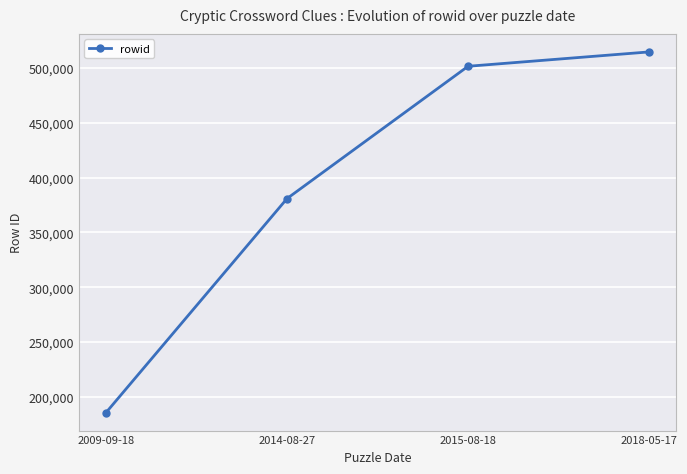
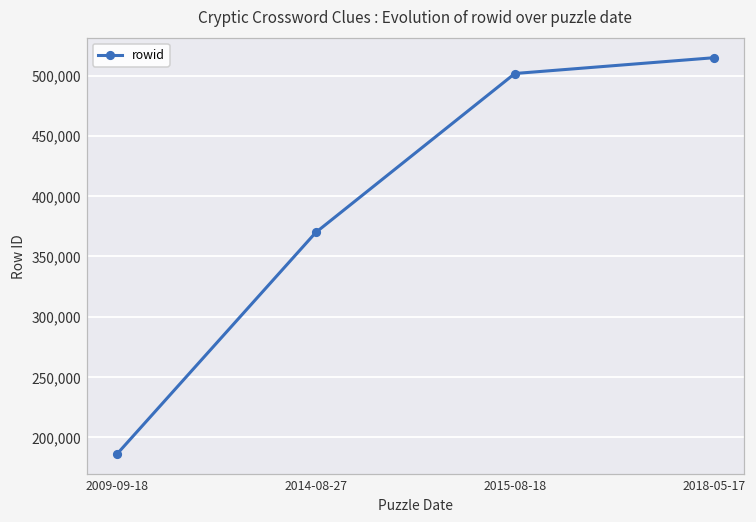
  {
    "2009-09-18": "186,000",
-   "2014-08-27": "381,000",
+   "2014-08-27": "370,000",
    "2015-08-18": "502,000",
    "2018-05-17": "515,000"
  }
